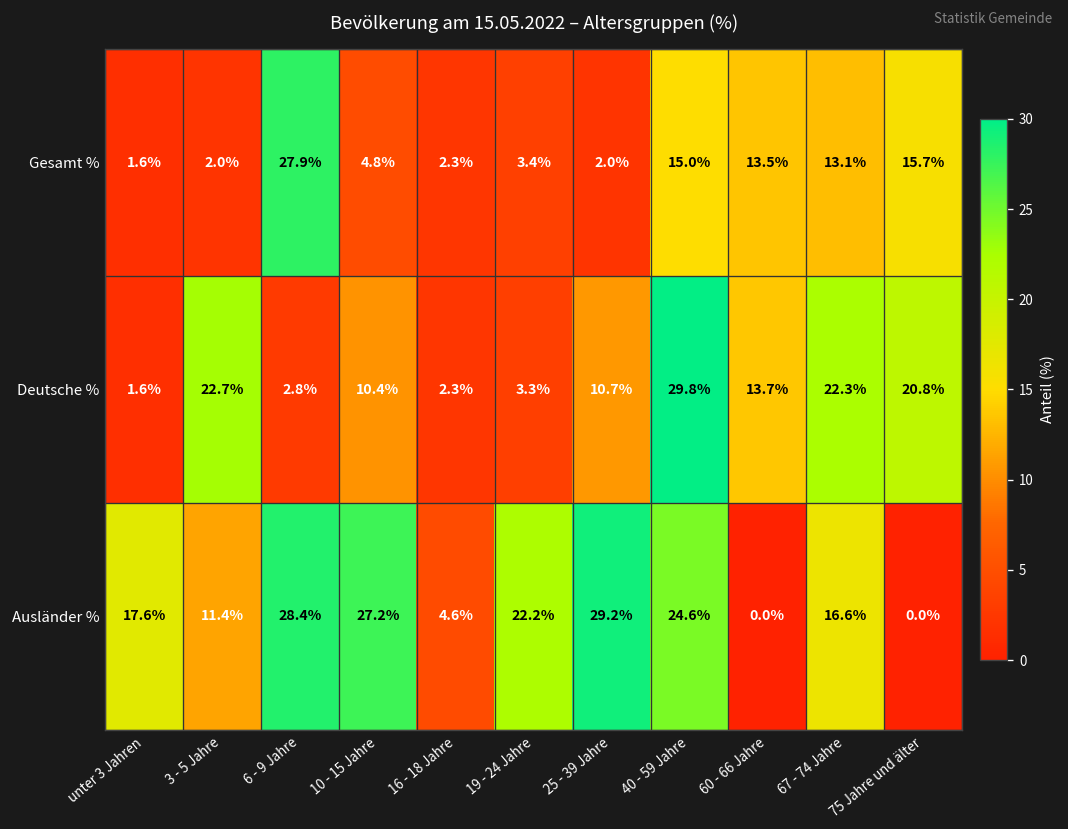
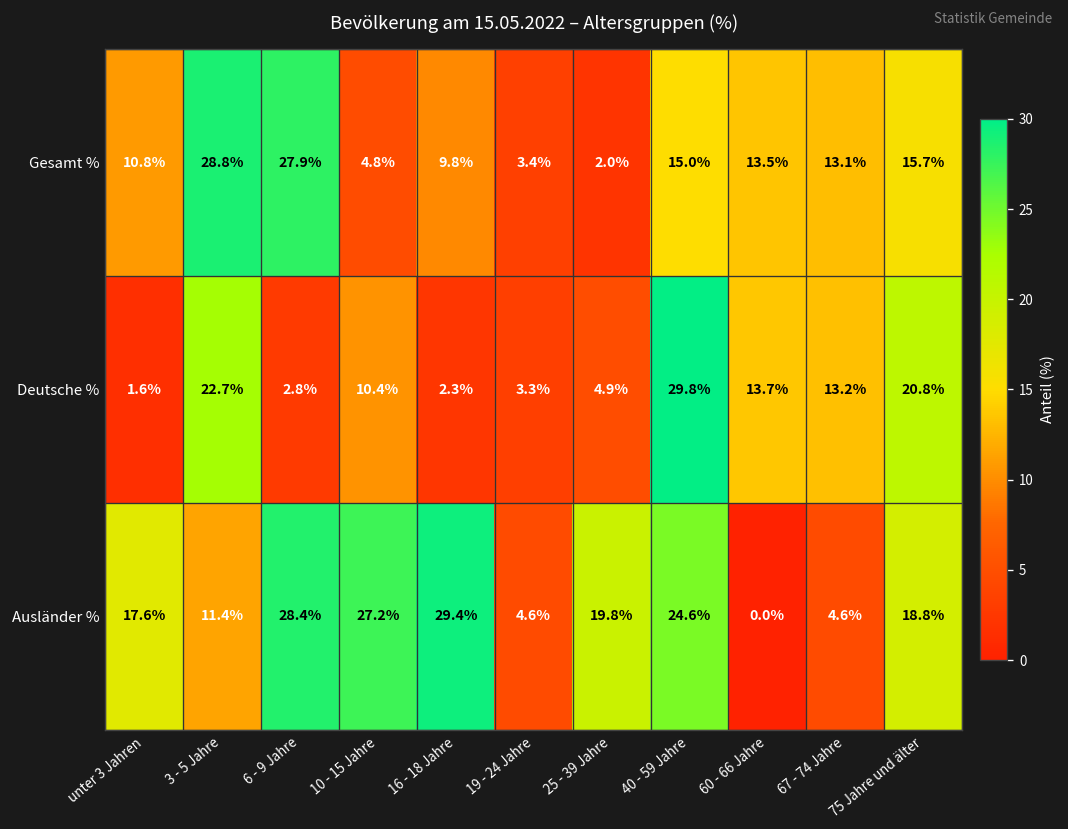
  {
    "Gesamt %": {
-     "unter 3 Jahren": "1.6%",
-     "3 - 5 Jahre": "2.0%",
+     "unter 3 Jahren": "10.8%",
+     "3 - 5 Jahre": "28.8%",
      "6 - 9 Jahre": "27.9%",
      "10 - 15 Jahre": "4.8%",
-     "16 - 18 Jahre": "2.3%",
+     "16 - 18 Jahre": "9.8%",
      "19 - 24 Jahre": "3.4%",
      "25 - 39 Jahre": "2.0%",
      "40 - 59 Jahre": "15.0%",
      "60 - 66 Jahre": "13.5%",
      "67 - 74 Jahre": "13.1%",
      "75 Jahre und älter": "15.7%"
    },
    "Deutsche %": {
      "unter 3 Jahren": "1.6%",
      "3 - 5 Jahre": "22.7%",
      "6 - 9 Jahre": "2.8%",
      "10 - 15 Jahre": "10.4%",
      "16 - 18 Jahre": "2.3%",
      "19 - 24 Jahre": "3.3%",
-     "25 - 39 Jahre": "10.7%",
+     "25 - 39 Jahre": "4.9%",
      "40 - 59 Jahre": "29.8%",
      "60 - 66 Jahre": "13.7%",
-     "67 - 74 Jahre": "22.3%",
+     "67 - 74 Jahre": "13.2%",
      "75 Jahre und älter": "20.8%"
    },
    "Ausländer %": {
      "unter 3 Jahren": "17.6%",
      "3 - 5 Jahre": "11.4%",
      "6 - 9 Jahre": "28.4%",
      "10 - 15 Jahre": "27.2%",
-     "16 - 18 Jahre": "4.6%",
-     "19 - 24 Jahre": "22.2%",
-     "25 - 39 Jahre": "29.2%",
+     "16 - 18 Jahre": "29.4%",
+     "19 - 24 Jahre": "4.6%",
+     "25 - 39 Jahre": "19.8%",
      "40 - 59 Jahre": "24.6%",
      "60 - 66 Jahre": "0.0%",
-     "67 - 74 Jahre": "16.6%",
-     "75 Jahre und älter": "0.0%"
+     "67 - 74 Jahre": "4.6%",
+     "75 Jahre und älter": "18.8%"
    }
  }
